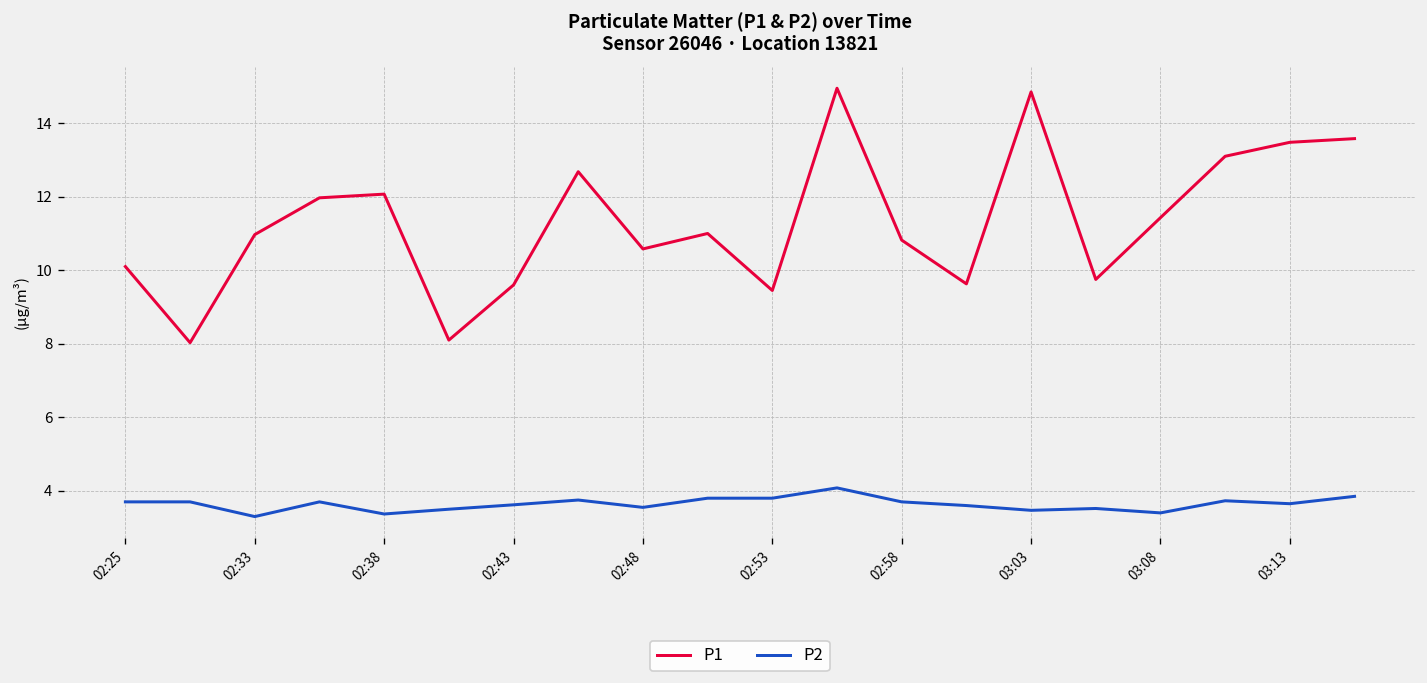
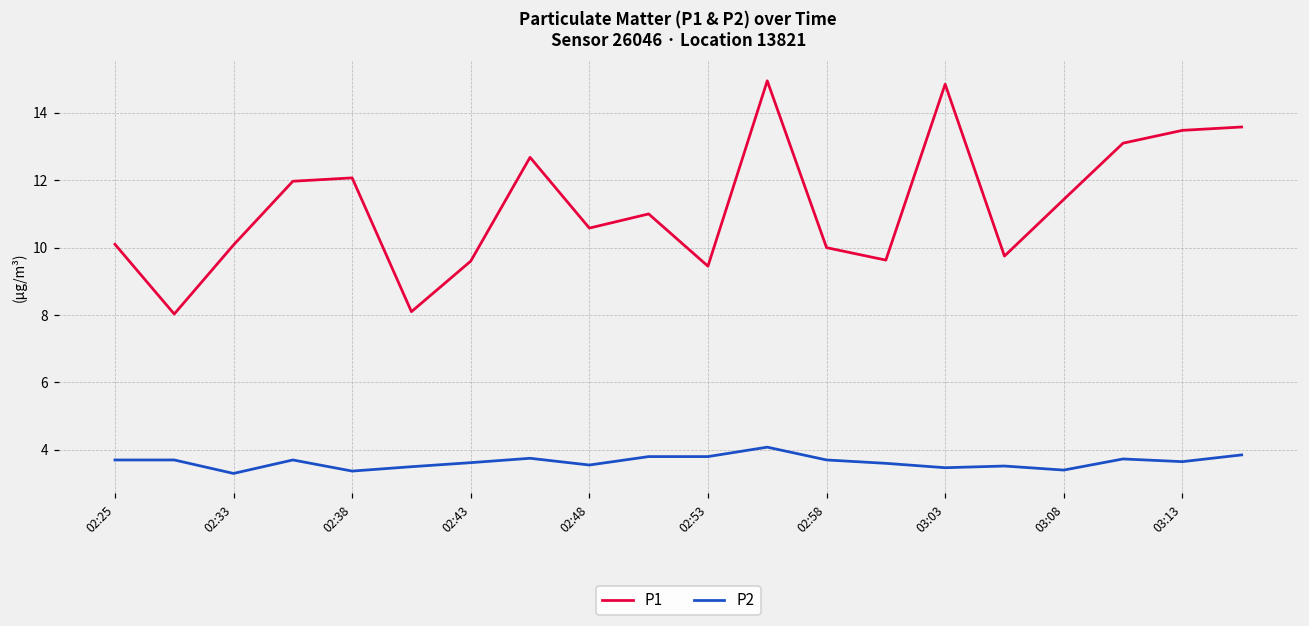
  {
    "P1": {
      "02:25": 10.1,
-     "02:33": 11.0,
+     "02:33": 10.1,
      "02:38": 12.1,
      "02:43": 9.6,
      "02:48": 10.6,
      "02:53": 9.5,
-     "02:58": 10.8,
+     "02:58": 10.0,
      "03:03": 14.9,
      "03:08": 11.4,
      "03:13": 13.5
    },
    "P2": {
      "02:25": 3.7,
      "02:33": 3.3,
      "02:38": 3.4,
      "02:43": 3.6,
      "02:48": 3.6,
      "02:53": 3.8,
      "02:58": 3.7,
      "03:03": 3.5,
      "03:08": 3.4,
      "03:13": 3.7
    }
  }
